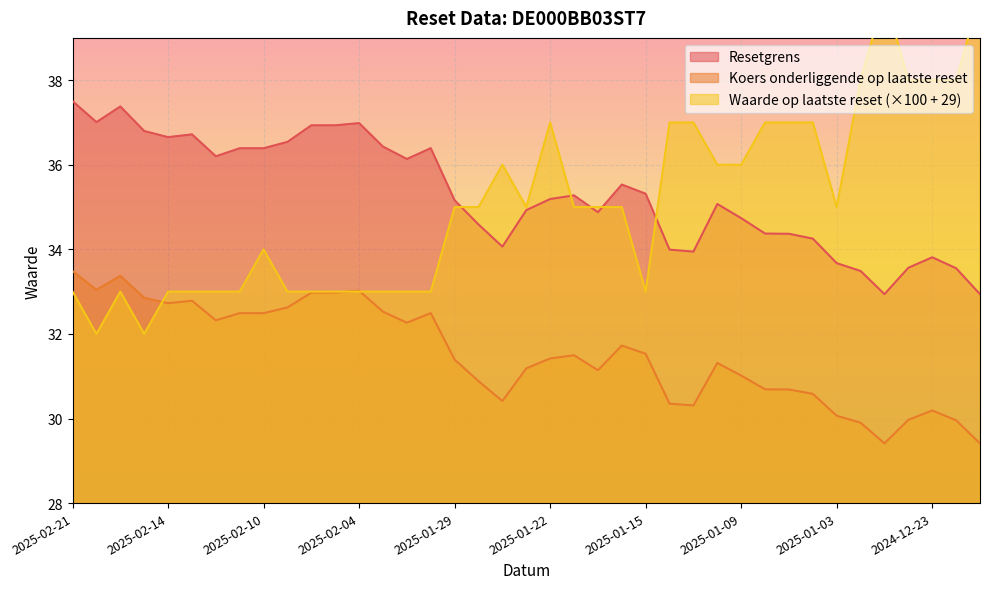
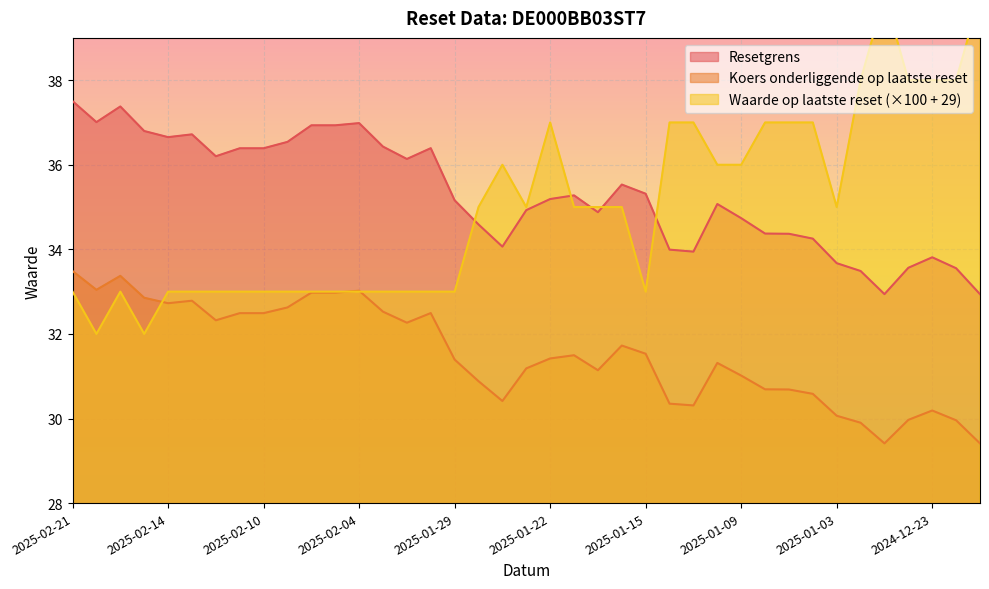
  {
    "Waarde op laatste reset (×100 + 29)": {
      "2025-02-21": 33.0,
      "2025-02-14": 33.0,
-     "2025-02-10": 34.0,
-     "2025-01-29": 35.0,
+     "2025-02-10": 33.0,
+     "2025-01-29": 33.0,
      "2025-01-22": 37.0,
      "2025-01-15": 33.0,
      "2025-01-09": 36.0,
      "2025-01-03": 35.0
    }
  }
